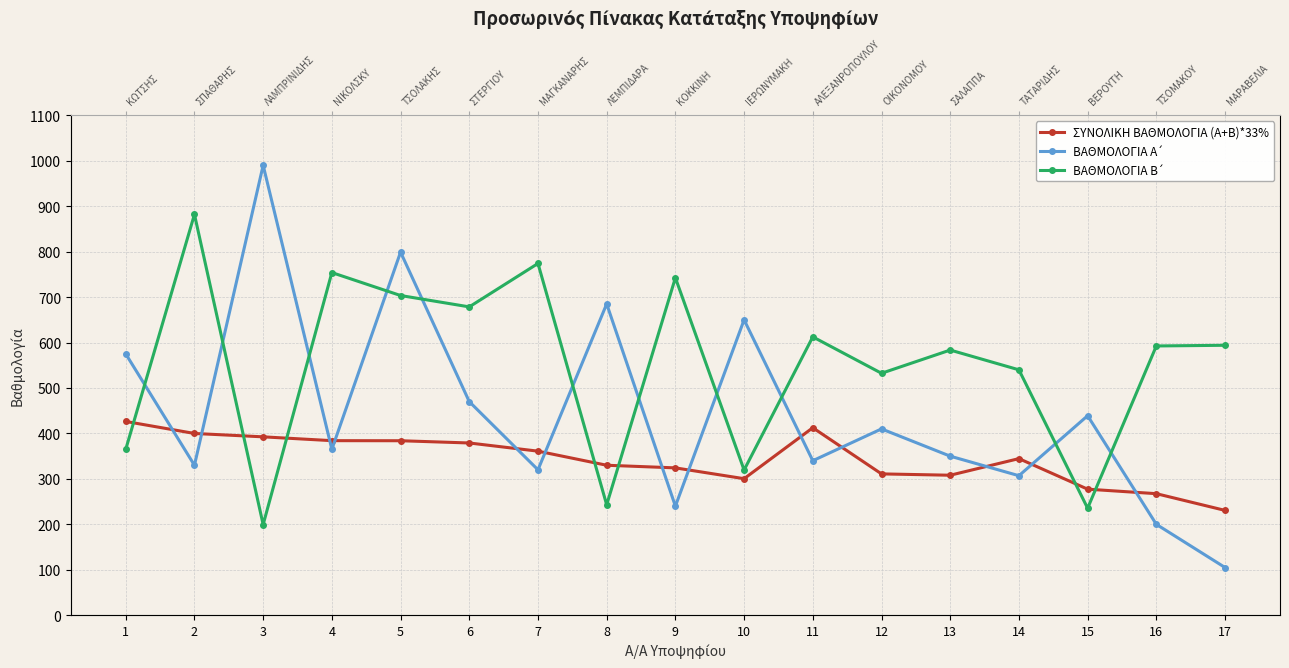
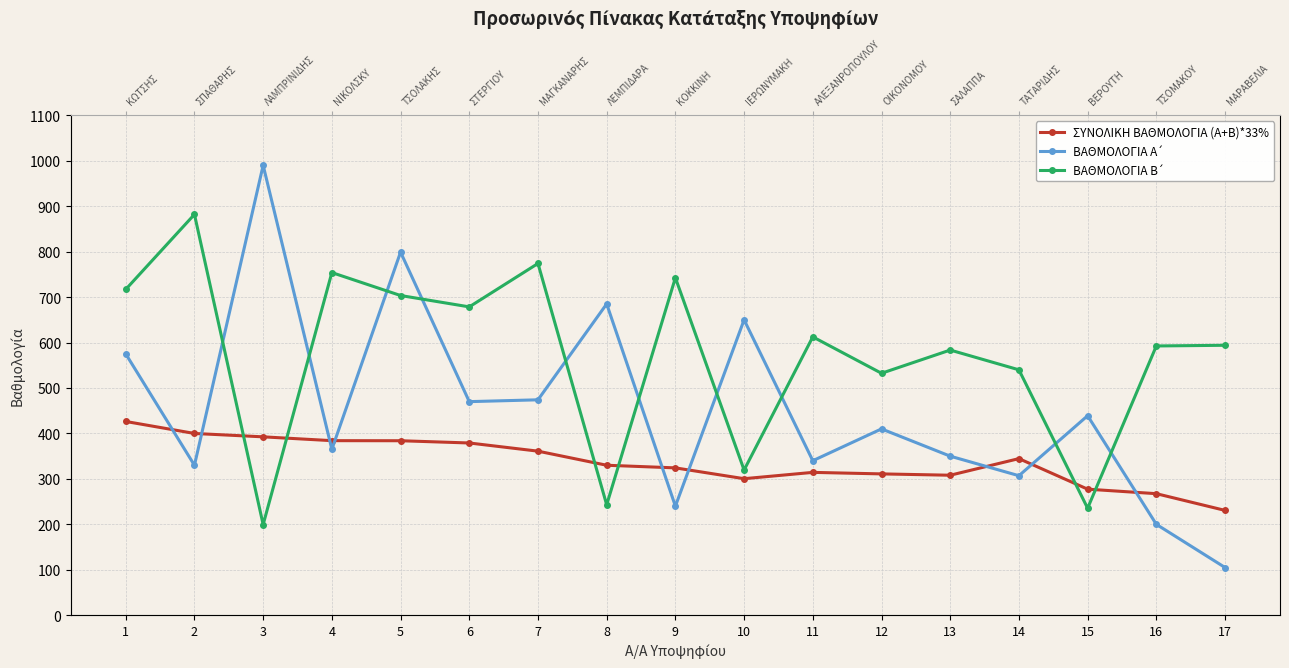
  {
    "ΣΥΝΟΛΙΚΗ ΒΑΘΜΟΛΟΓΙΑ (Α+Β)*33%": {
      "1": 430,
      "2": 400,
      "3": 390,
      "4": 380,
      "5": 380,
      "6": 380,
      "7": 360,
      "8": 330,
      "9": 320,
      "10": 300,
-     "11": 410,
+     "11": 310,
      "12": 310,
      "13": 310,
      "14": 340,
      "15": 280,
      "16": 270,
      "17": 230
    },
    "ΒΑΘΜΟΛΟΓΙΑ Α΄": {
      "1": 580,
      "2": 330,
      "3": 990,
      "4": 370,
      "5": 800,
      "6": 470,
-     "7": 320,
+     "7": 470,
      "8": 690,
      "9": 240,
      "10": 650,
      "11": 340,
      "12": 410,
      "13": 350,
      "14": 310,
      "15": 440,
      "16": 200,
      "17": 110
    },
    "ΒΑΘΜΟΛΟΓΙΑ Β΄": {
-     "1": 370,
+     "1": 720,
      "2": 880,
      "3": 200,
      "4": 750,
      "5": 700,
      "6": 680,
      "7": 770,
      "8": 240,
      "9": 740,
      "10": 320,
      "11": 610,
      "12": 530,
      "13": 580,
      "14": 540,
      "15": 240,
      "16": 590,
      "17": 590
    }
  }
